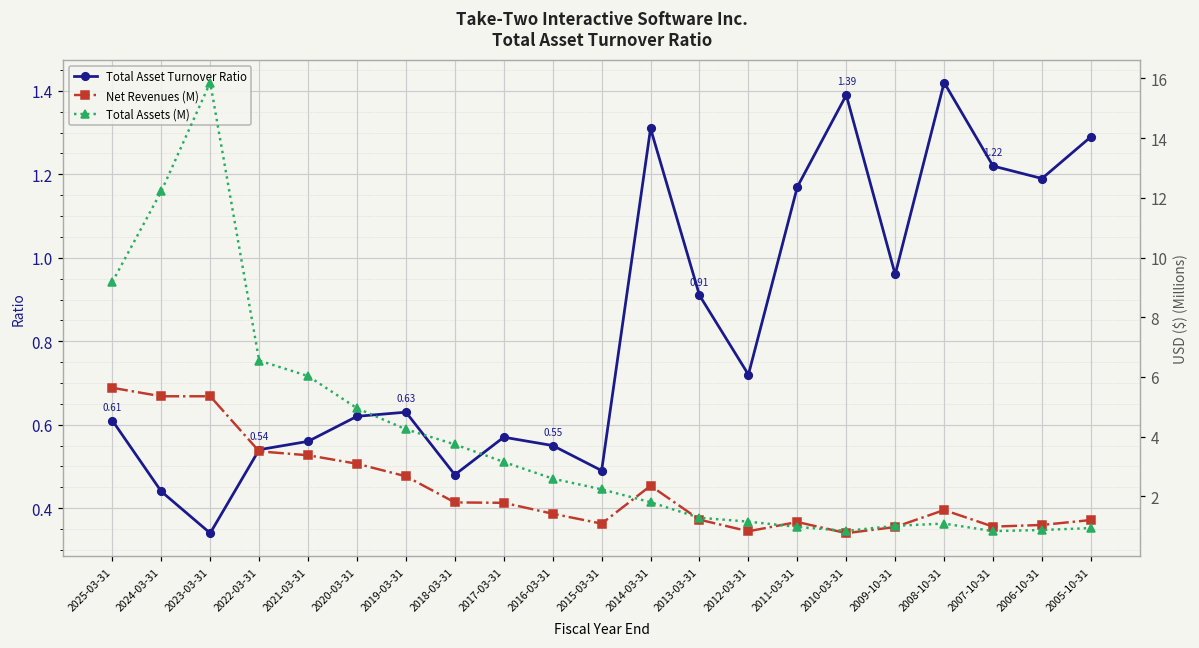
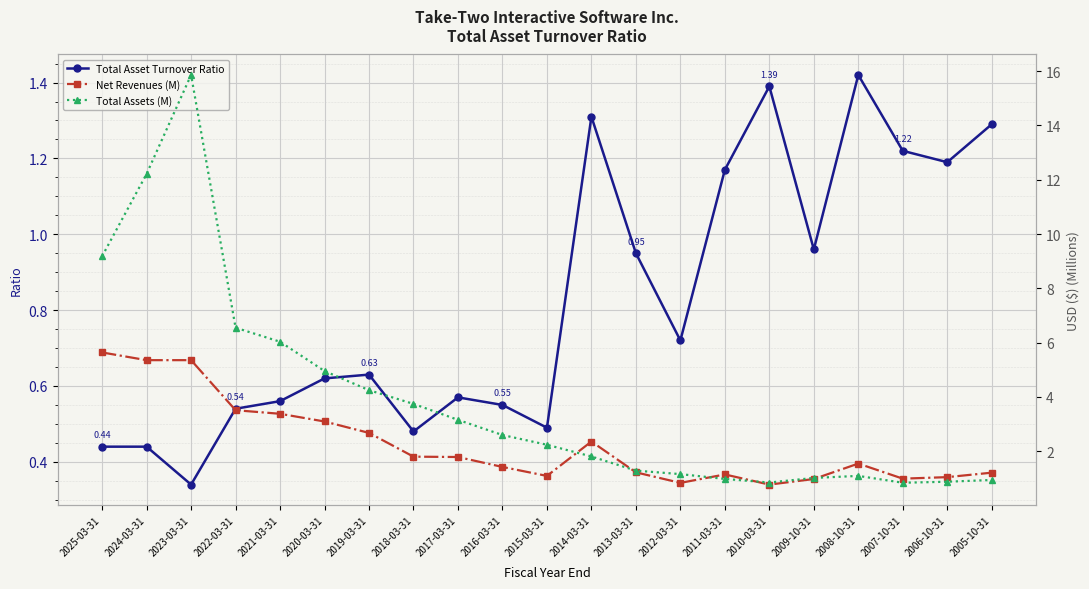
  {
    "Total Asset Turnover Ratio": {
-     "2025-03-31": 0.61,
+     "2025-03-31": 0.44,
      "2022-03-31": 0.54,
      "2019-03-31": 0.63,
      "2016-03-31": 0.55,
-     "2013-03-31": 0.91,
+     "2013-03-31": 0.95,
      "2010-03-31": 1.39,
      "2007-10-31": 1.22
    }
  }
